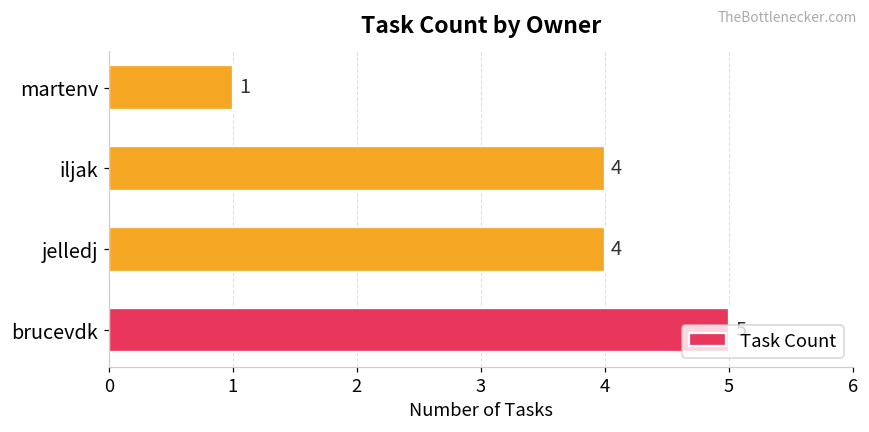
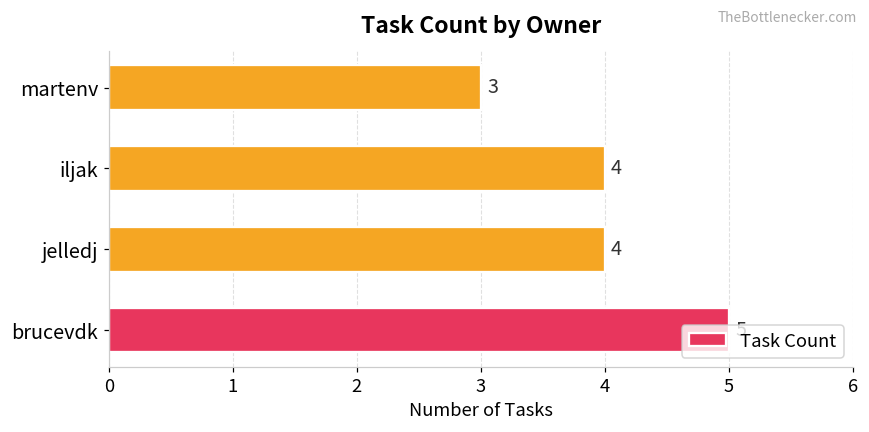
  {
-   "martenv": 1,
+   "martenv": 3,
    "iljak": 4,
    "jelledj": 4
  }
